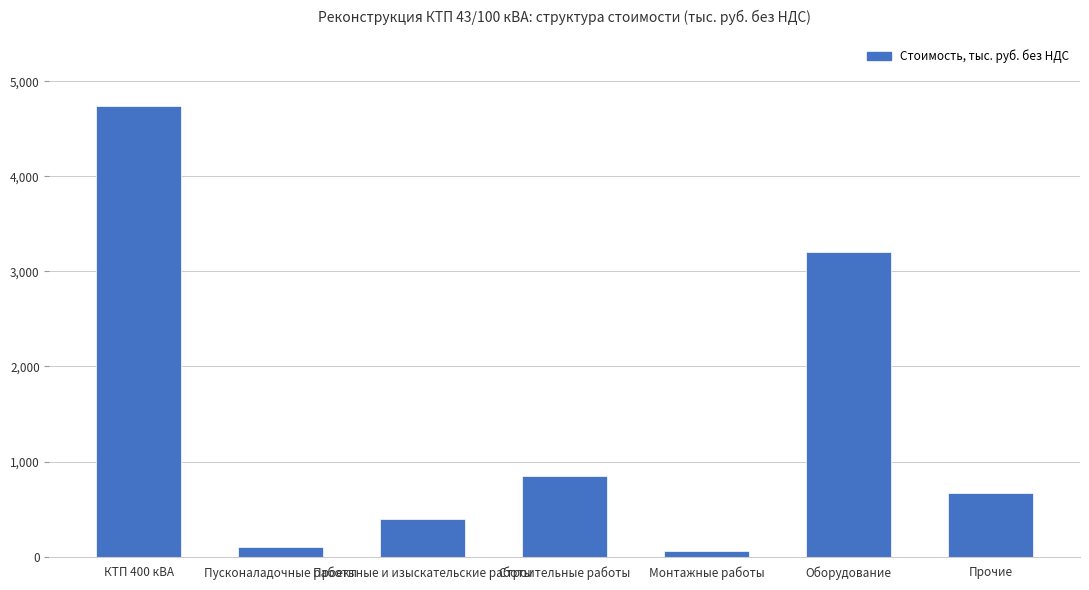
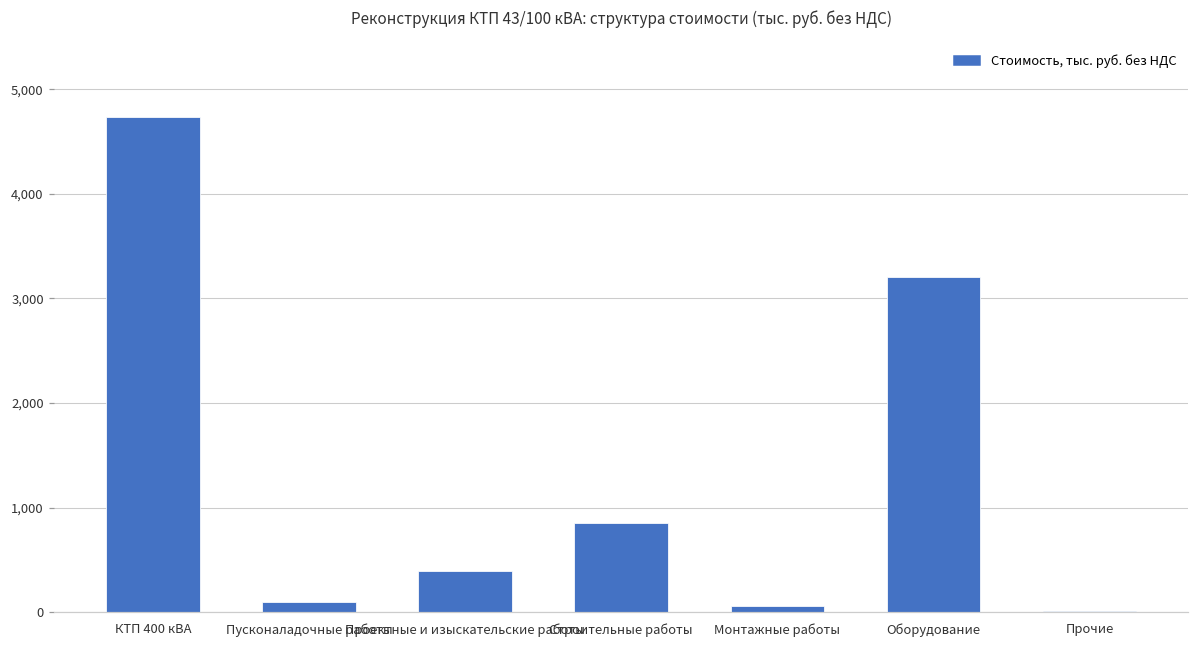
  {
    "КТП 400 кВА": "4,700",
    "Монтажные работы": "100",
    "Оборудование": "3,200",
-   "Прочие": "700"
+   "Прочие": "0"
  }
